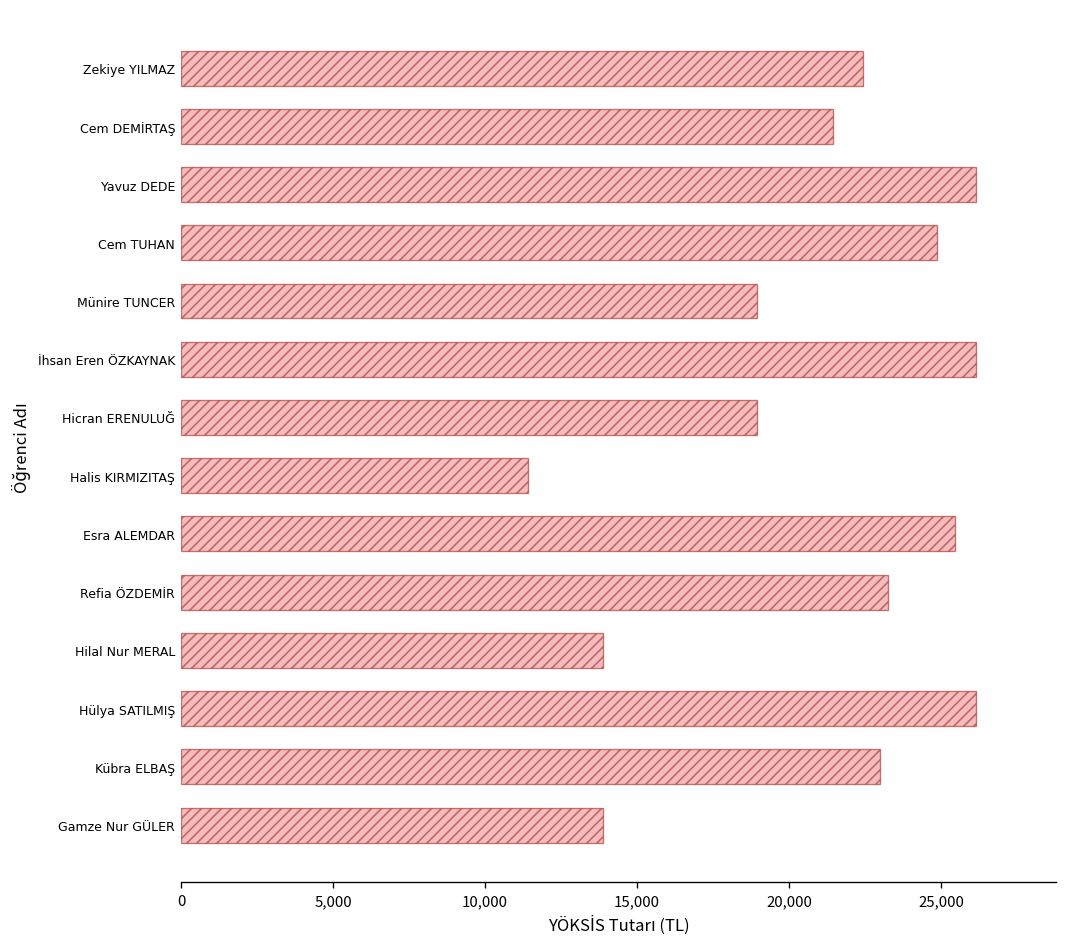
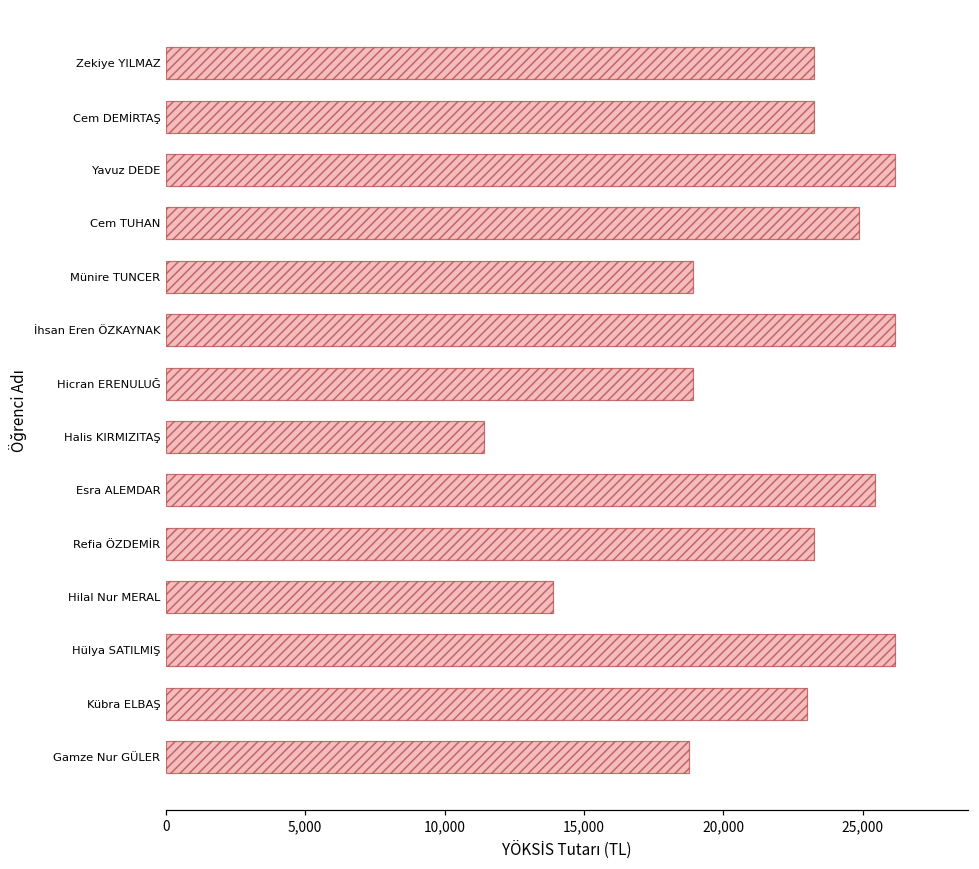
  {
-   "Zekiye YILMAZ": "22,400",
-   "Cem DEMİRTAŞ": "21,500",
+   "Zekiye YILMAZ": "23,300",
+   "Cem DEMİRTAŞ": "23,300",
    "Yavuz DEDE": "26,100",
    "Cem TUHAN": "24,900",
    "Münire TUNCER": "18,900",
    "İhsan Eren ÖZKAYNAK": "26,200",
    "Hicran ERENULUĞ": "18,900",
    "Halis KIRMIZITAŞ": "11,400",
    "Esra ALEMDAR": "25,500",
    "Refia ÖZDEMİR": "23,300",
    "Hilal Nur MERAL": "13,900",
    "Hülya SATILMIŞ": "26,100",
    "Kübra ELBAŞ": "23,000",
-   "Gamze Nur GÜLER": "13,900"
+   "Gamze Nur GÜLER": "18,800"
  }
